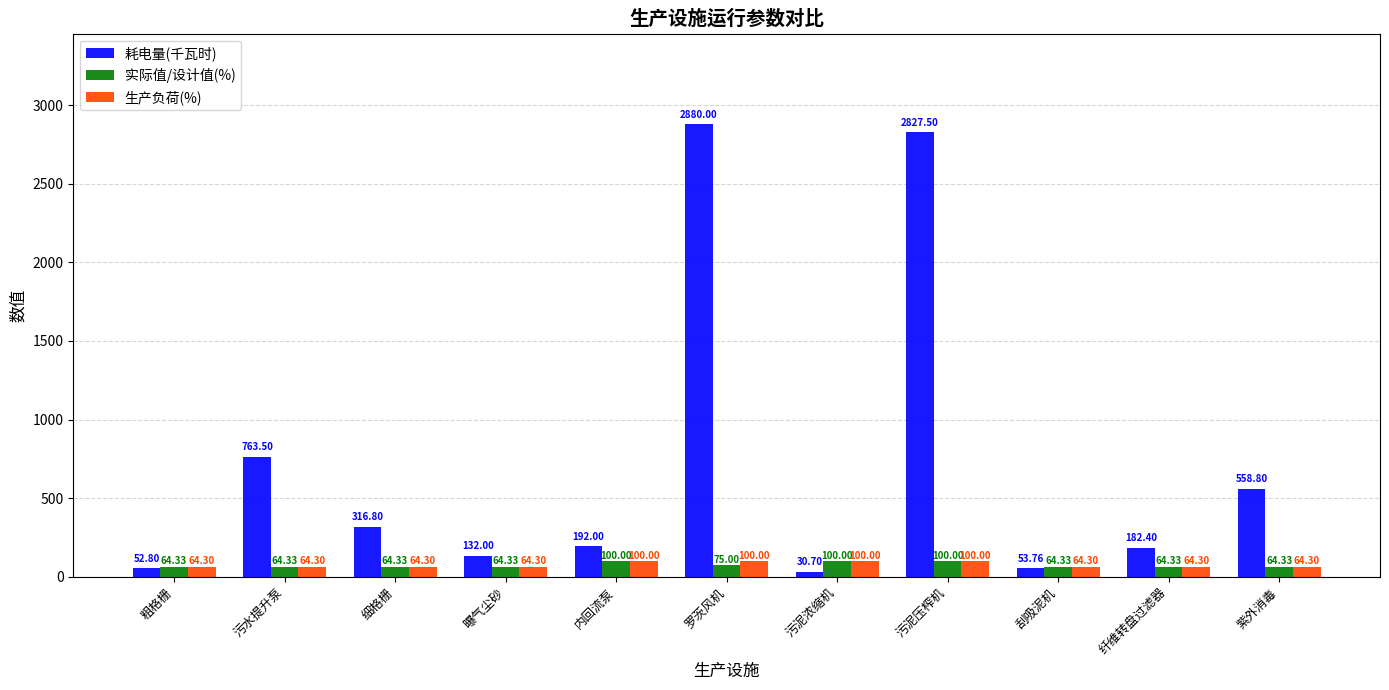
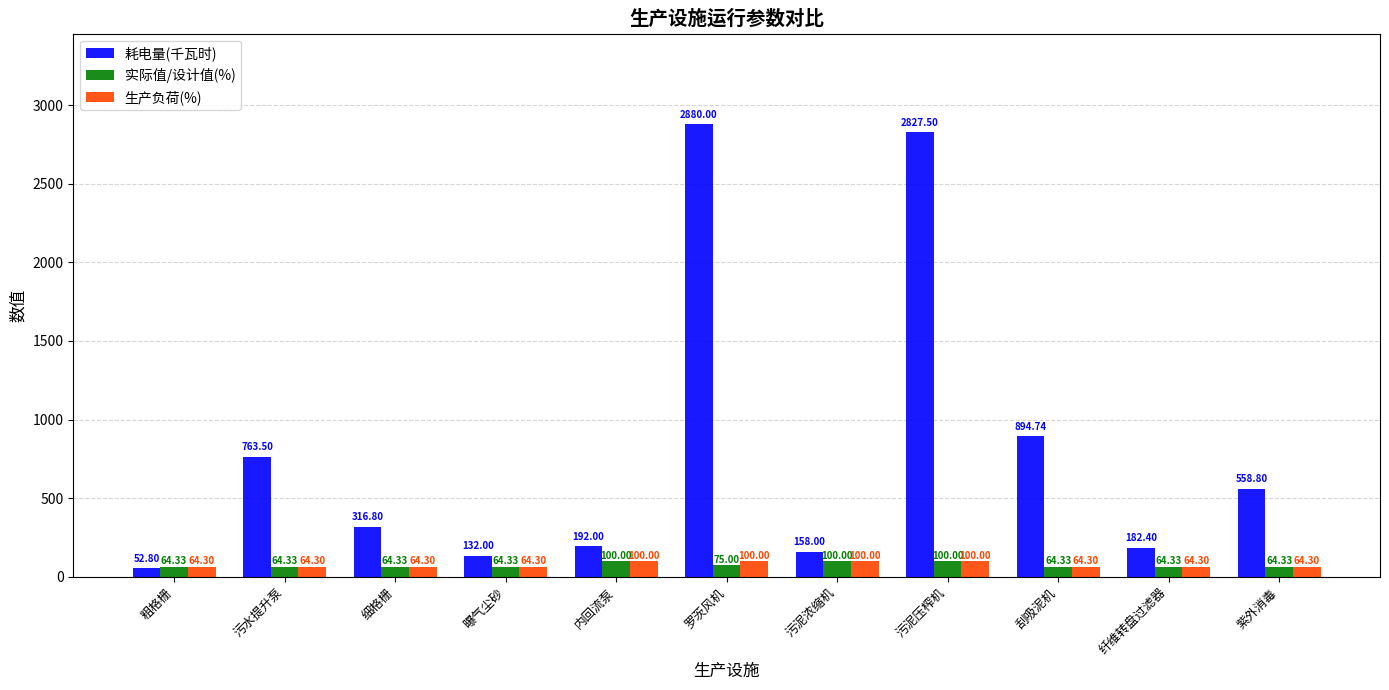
  {
    "耗电量(千瓦时)": {
      "粗格栅": 52.80,
      "污水提升泵": 763.50,
      "细格栅": 316.80,
      "曝气尘砂": 132.00,
      "内回流泵": 192.00,
      "罗茨风机": 2880.00,
-     "污泥浓缩机": 30.70,
+     "污泥浓缩机": 158.00,
      "污泥压榨机": 2827.50,
-     "刮吸泥机": 53.76,
+     "刮吸泥机": 894.74,
      "纤维转盘过滤器": 182.40,
      "紫外消毒": 558.80
    },
    "实际值/设计值(%)": {
      "粗格栅": 64.33,
      "污水提升泵": 64.33,
      "细格栅": 64.33,
      "曝气尘砂": 64.33,
      "内回流泵": 100.00,
      "罗茨风机": 75.00,
      "污泥浓缩机": 100.00,
      "污泥压榨机": 100.00,
      "刮吸泥机": 64.33,
      "纤维转盘过滤器": 64.33,
      "紫外消毒": 64.33
    },
    "生产负荷(%)": {
      "粗格栅": 64.30,
      "污水提升泵": 64.30,
      "细格栅": 64.30,
      "曝气尘砂": 64.30,
      "内回流泵": 100.00,
      "罗茨风机": 100.00,
      "污泥浓缩机": 100.00,
      "污泥压榨机": 100.00,
      "刮吸泥机": 64.30,
      "纤维转盘过滤器": 64.30,
      "紫外消毒": 64.30
    }
  }
